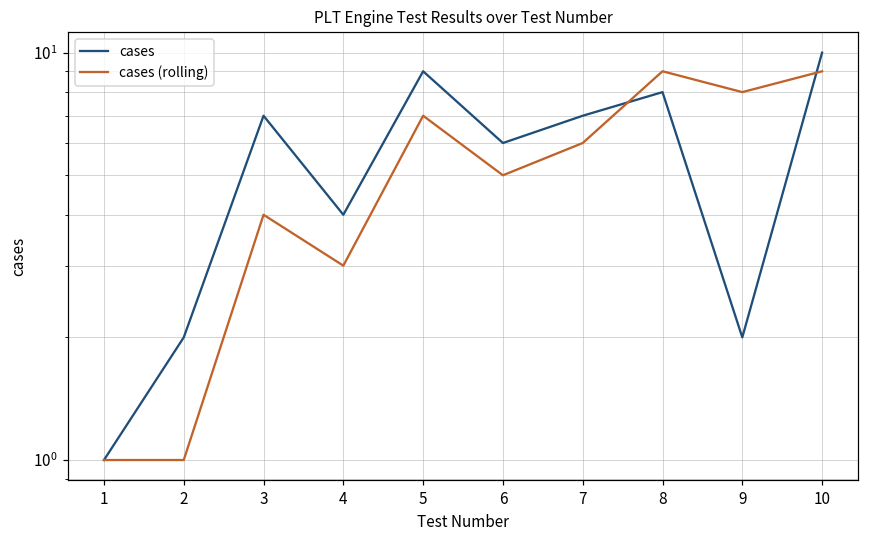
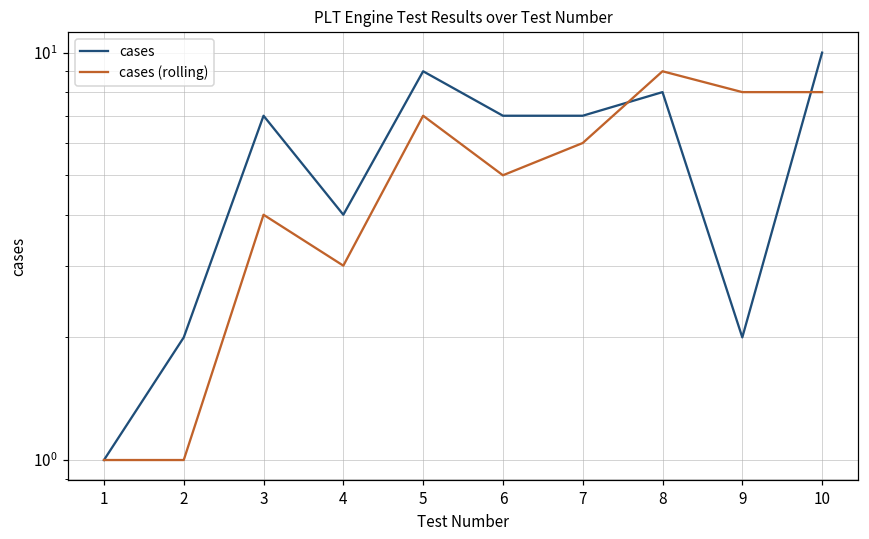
  {
    "cases": {
      "2": 2,
      "3": 7,
      "4": 4,
      "5": 9,
-     "6": 6,
+     "6": 7,
      "7": 7,
      "8": 8,
      "9": 2,
      "10": 10
    },
    "cases (rolling)": {
      "2": 1,
      "3": 4,
      "4": 3,
      "5": 7,
      "6": 5,
      "7": 6,
      "8": 9,
      "9": 8,
-     "10": 9
+     "10": 8
    }
  }
